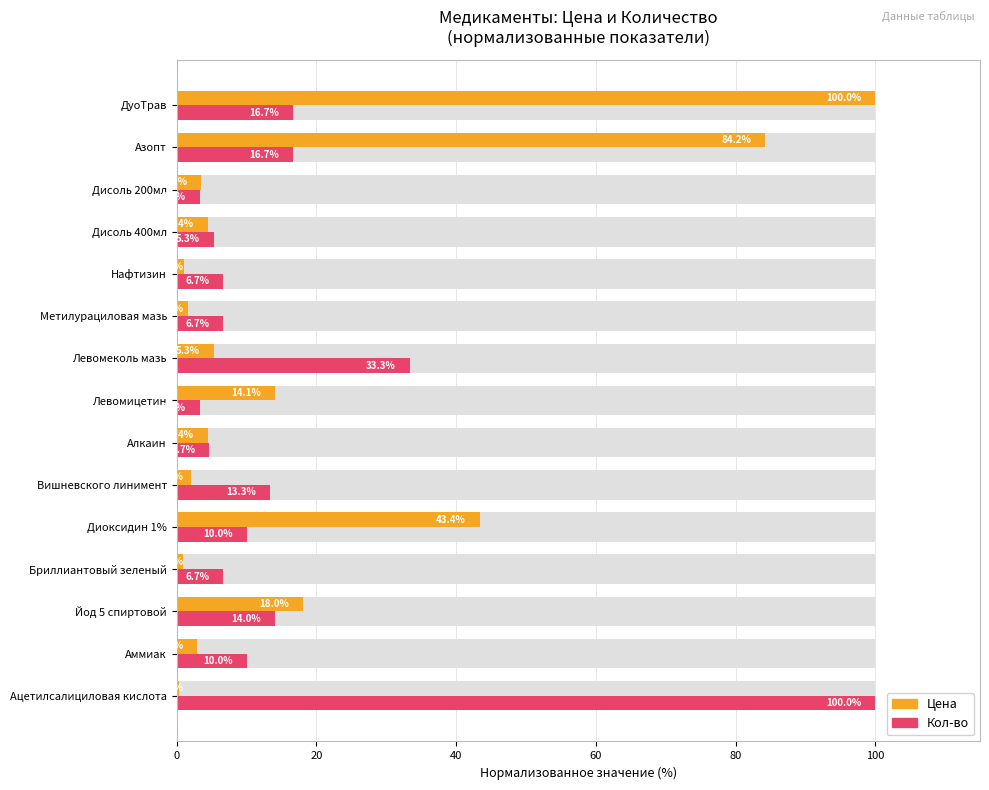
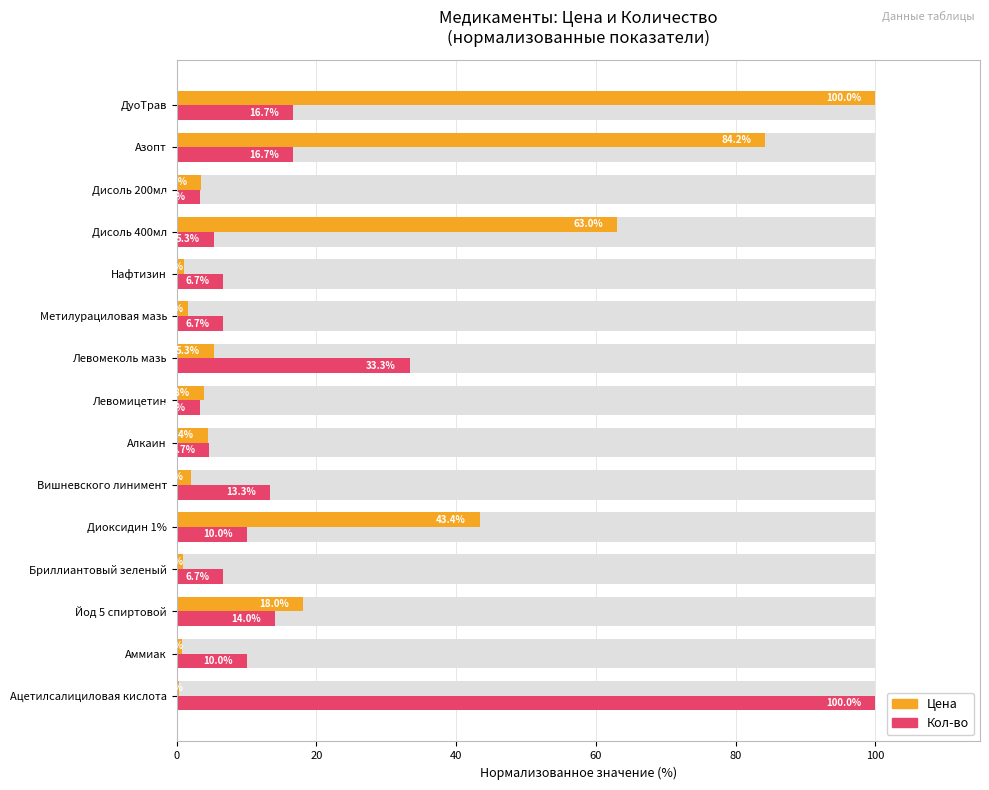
  {
    "Цена": {
      "ДуоТрав": "100.0%",
-     "Дисоль 400мл": "4.4%",
-     "Левомицетин": "14.1%",
-     "Аммиак": "3"
+     "Дисоль 400мл": "63.0%",
+     "Левомицетин": "3.8%",
+     "Аммиак": "1"
    },
    "Кол-во": {
      "Ацетилсалициловая кислота": "100.0%"
    }
  }
